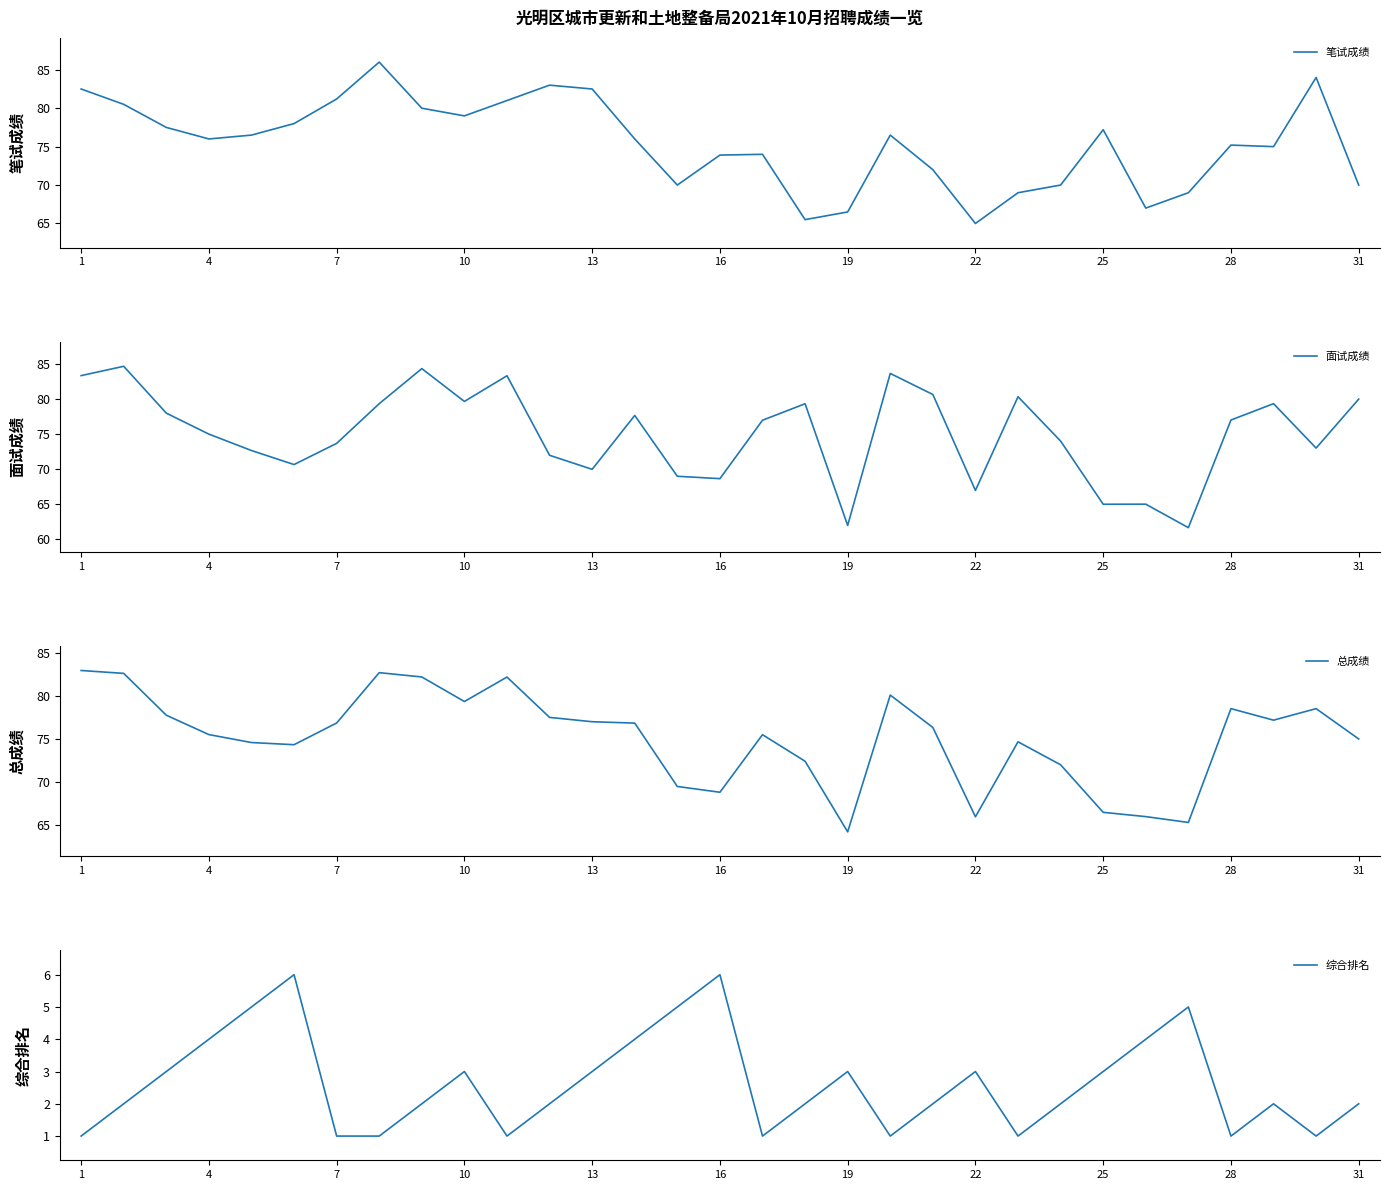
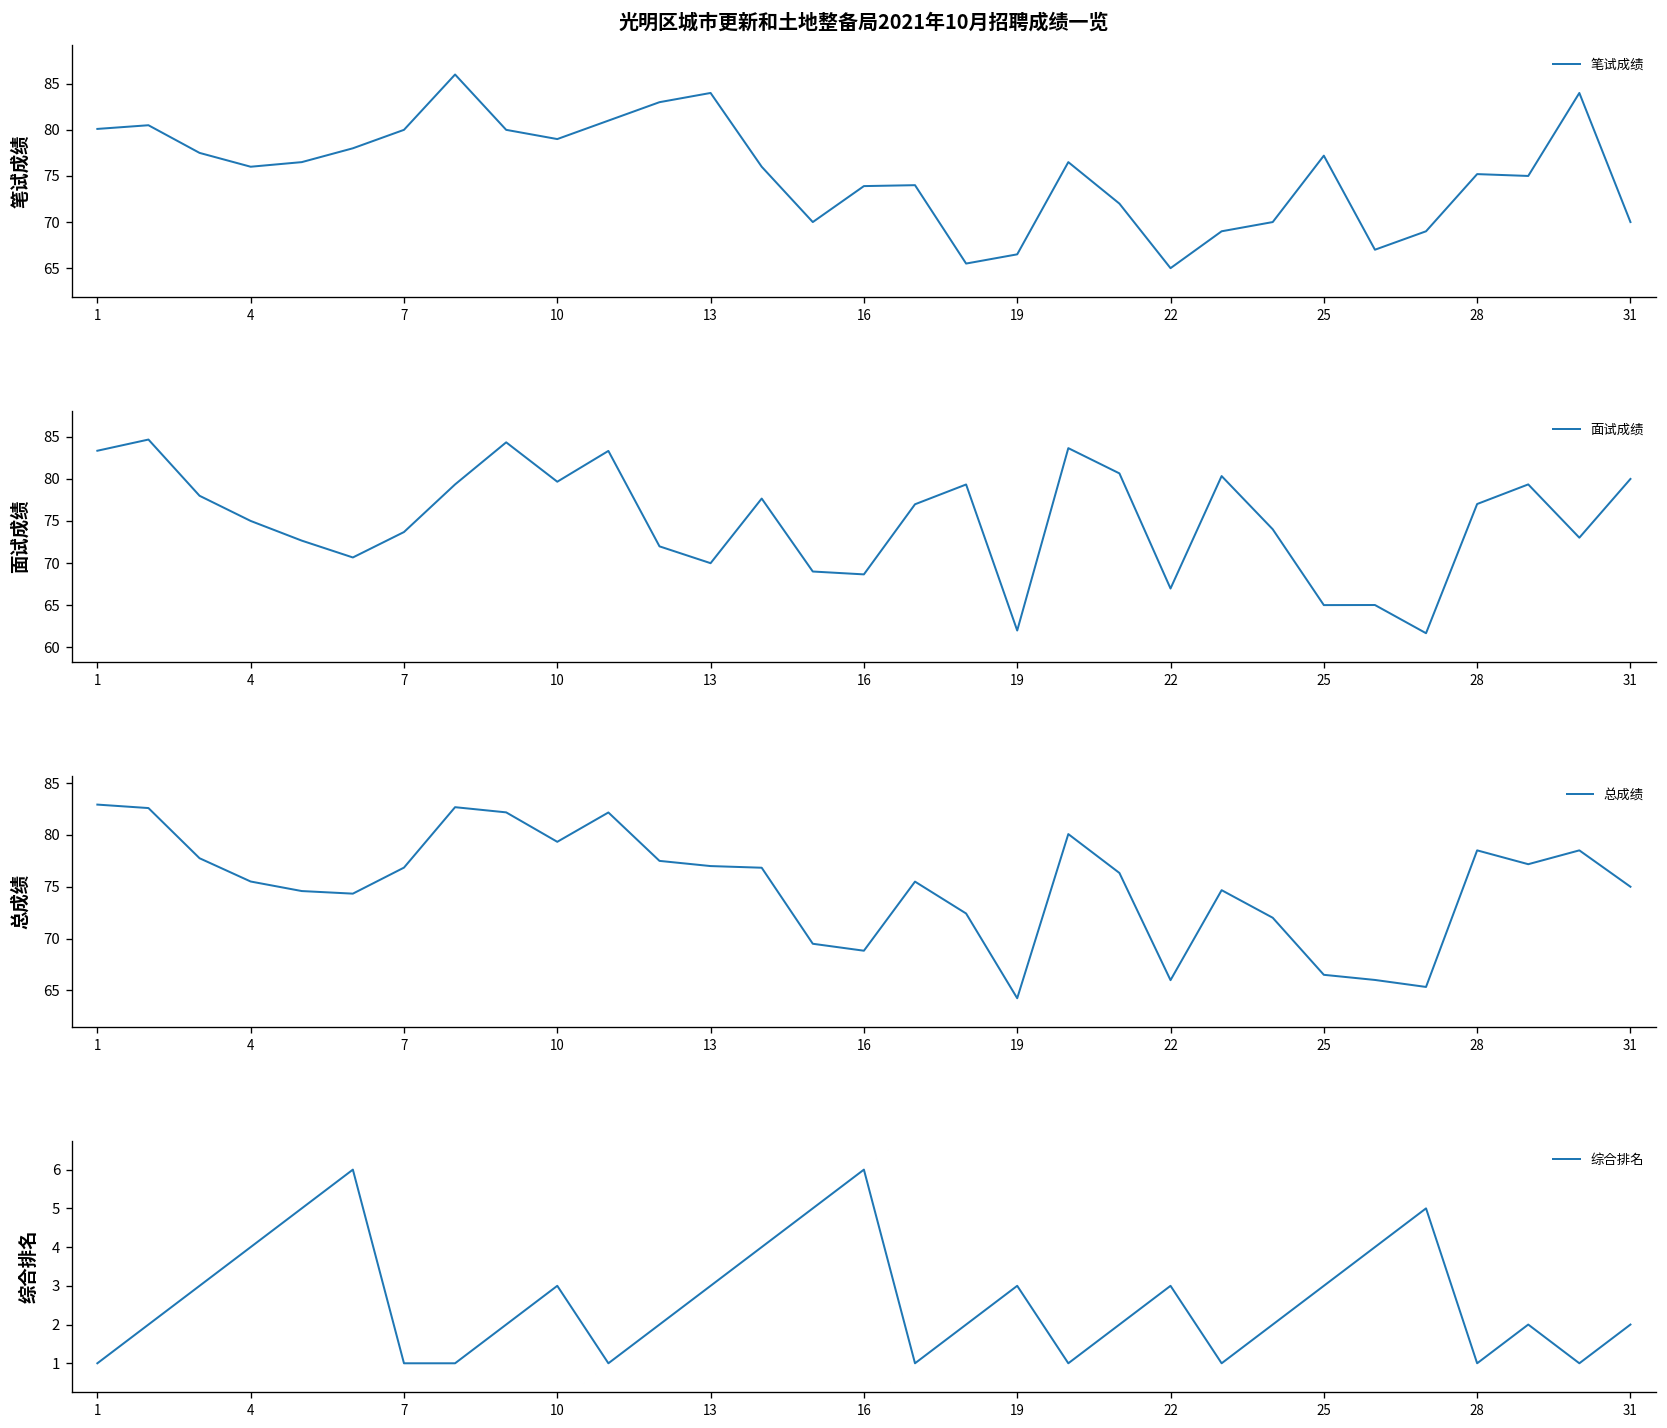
  {
    "光明区城市更新和土地整备局2021年10月招聘成绩一览": {
-     "1": 83,
+     "1": 80,
      "4": 76,
-     "7": 81,
+     "7": 80,
      "10": 79,
-     "13": 83,
+     "13": 84,
      "16": 74,
      "19": 67,
      "22": 65,
      "25": 77,
      "28": 75,
      "31": 70
    }
  }
